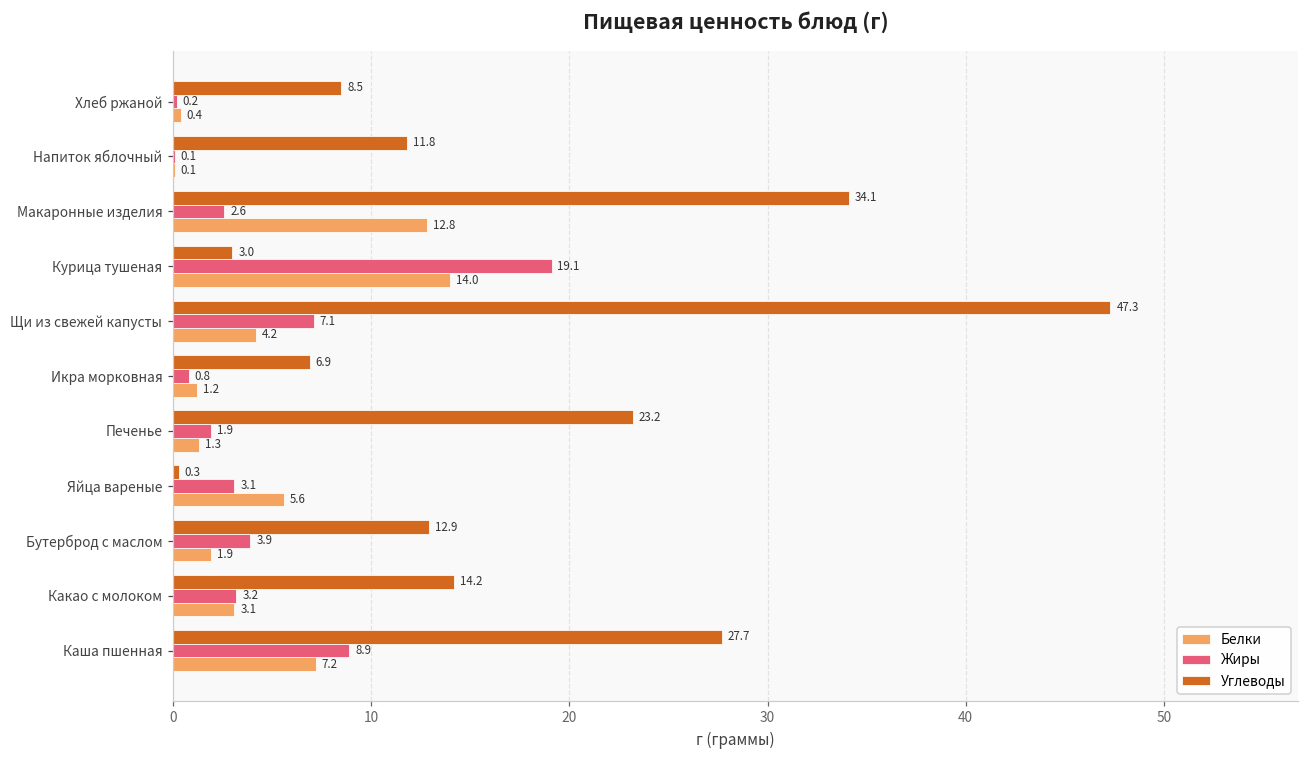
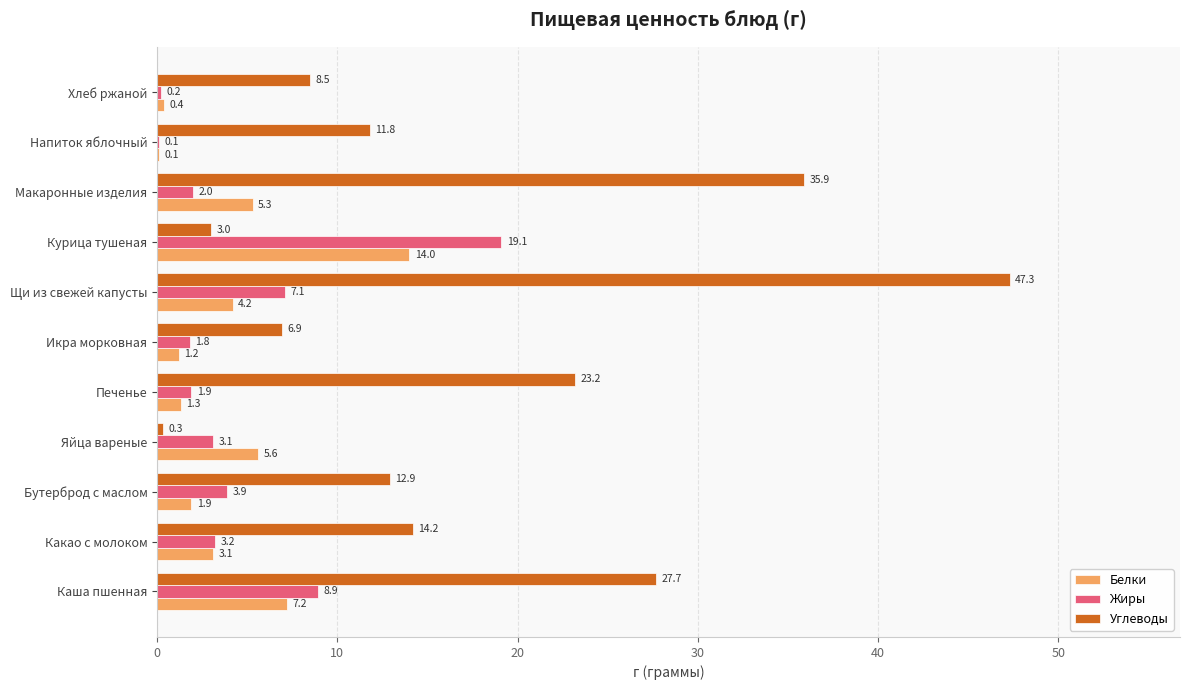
  {
    "Белки": {
      "Хлеб ржаной": 0.4,
      "Напиток яблочный": 0.1,
-     "Макаронные изделия": 12.8,
+     "Макаронные изделия": 5.3,
      "Курица тушеная": 14.0,
      "Щи из свежей капусты": 4.2,
      "Икра морковная": 1.2,
      "Печенье": 1.3,
      "Яйца вареные": 5.6,
      "Бутерброд с маслом": 1.9,
      "Какао с молоком": 3.1,
      "Каша пшенная": 7.2
    },
    "Жиры": {
      "Хлеб ржаной": 0.2,
      "Напиток яблочный": 0.1,
-     "Макаронные изделия": 2.6,
+     "Макаронные изделия": 2.0,
      "Курица тушеная": 19.1,
      "Щи из свежей капусты": 7.1,
-     "Икра морковная": 0.8,
+     "Икра морковная": 1.8,
      "Печенье": 1.9,
      "Яйца вареные": 3.1,
      "Бутерброд с маслом": 3.9,
      "Какао с молоком": 3.2,
      "Каша пшенная": 8.9
    },
    "Углеводы": {
      "Хлеб ржаной": 8.5,
      "Напиток яблочный": 11.8,
-     "Макаронные изделия": 34.1,
+     "Макаронные изделия": 35.9,
      "Курица тушеная": 3.0,
      "Щи из свежей капусты": 47.3,
      "Икра морковная": 6.9,
      "Печенье": 23.2,
      "Яйца вареные": 0.3,
      "Бутерброд с маслом": 12.9,
      "Какао с молоком": 14.2,
      "Каша пшенная": 27.7
    }
  }
